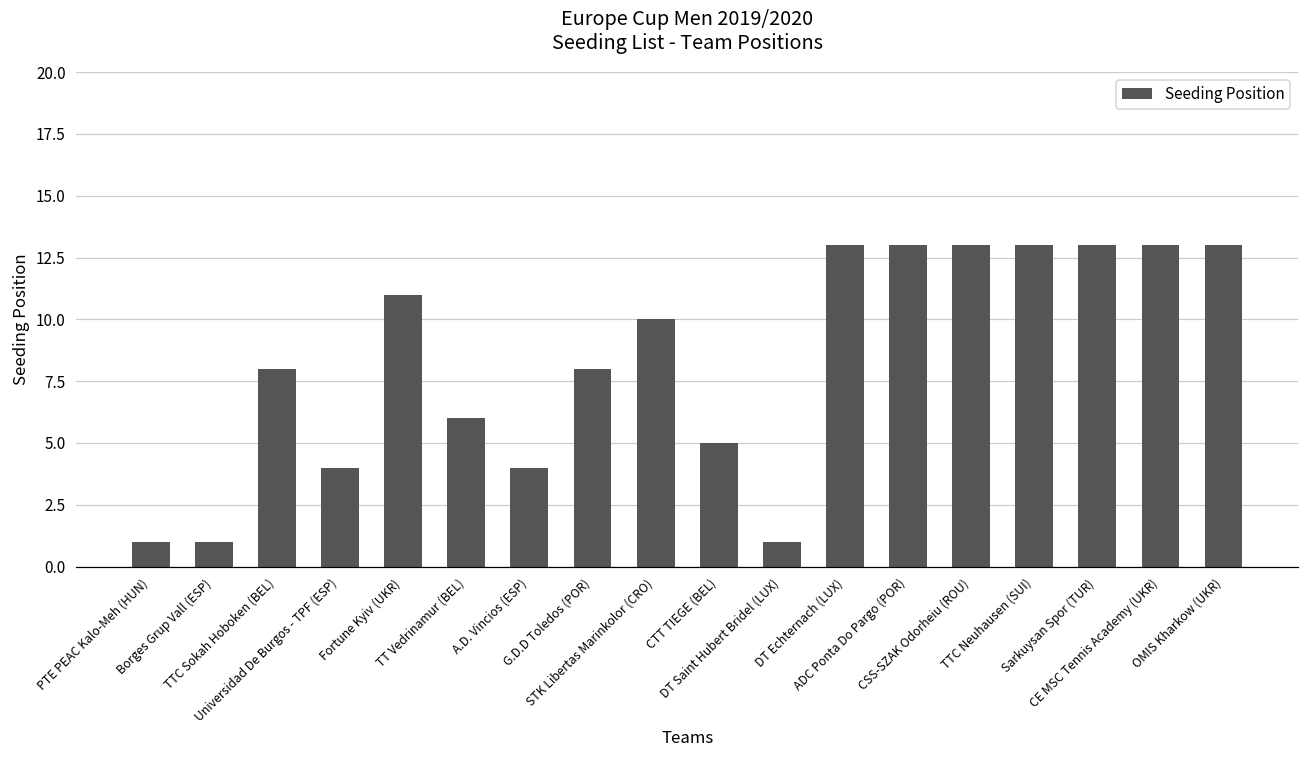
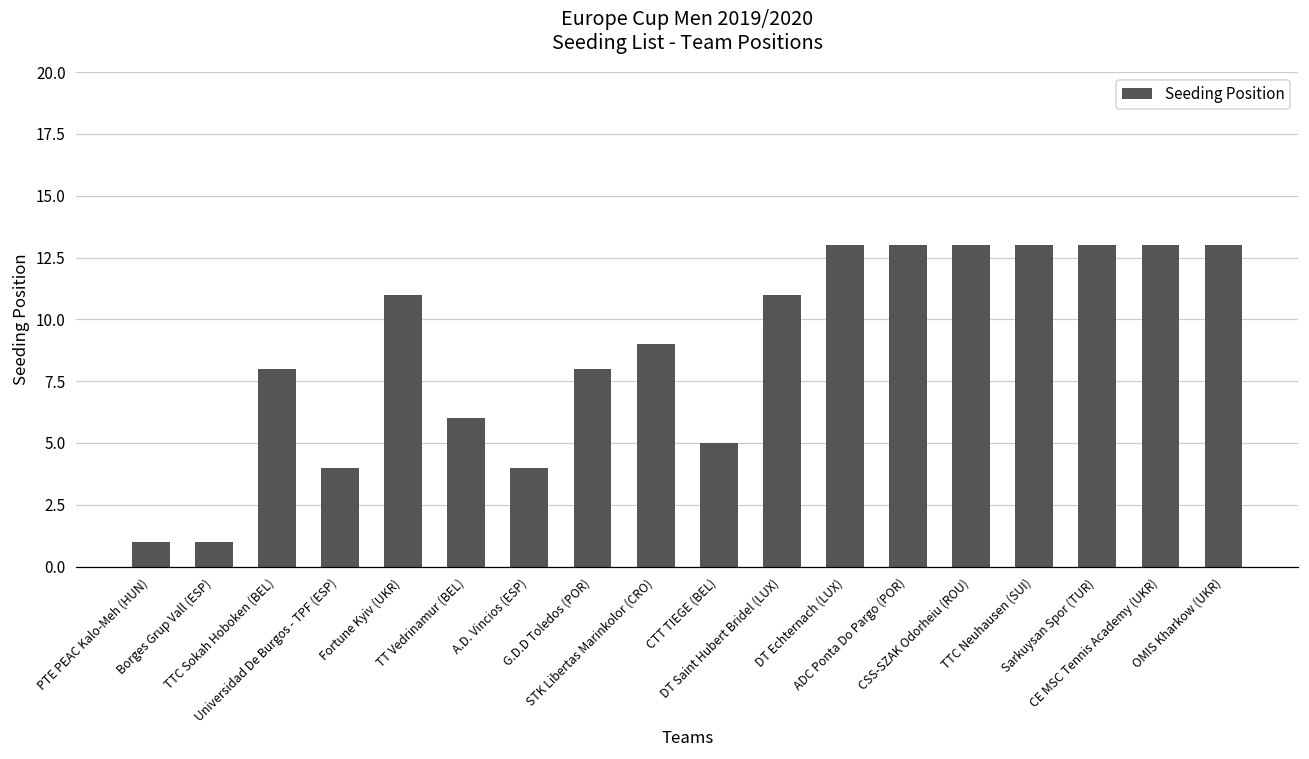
  {
    "PTE PEAC Kalo-Meh (HUN)": 1,
    "Borges Grup Vall (ESP)": 1,
    "TTC Sokah Hoboken (BEL)": 8,
    "Universidad De Burgos - TPF (ESP)": 4,
    "Fortune Kyiv (UKR)": 11,
    "TT Vedrinamur (BEL)": 6,
    "A.D. Vincios (ESP)": 4,
    "G.D.D Toledos (POR)": 8,
-   "STK Libertas Marinkolor (CRO)": 10,
+   "STK Libertas Marinkolor (CRO)": 9,
    "CTT TIEGE (BEL)": 5,
-   "DT Saint Hubert Bridel (LUX)": 1,
+   "DT Saint Hubert Bridel (LUX)": 11,
    "DT Echternach (LUX)": 13,
    "ADC Ponta Do Pargo (POR)": 13,
    "CSS-SZAK Odorheiu (ROU)": 13,
    "TTC Neuhausen (SUI)": 13,
    "Sarkuysan Spor (TUR)": 13,
    "CE MSC Tennis Academy (UKR)": 13,
    "OMIS Kharkow (UKR)": 13
  }
